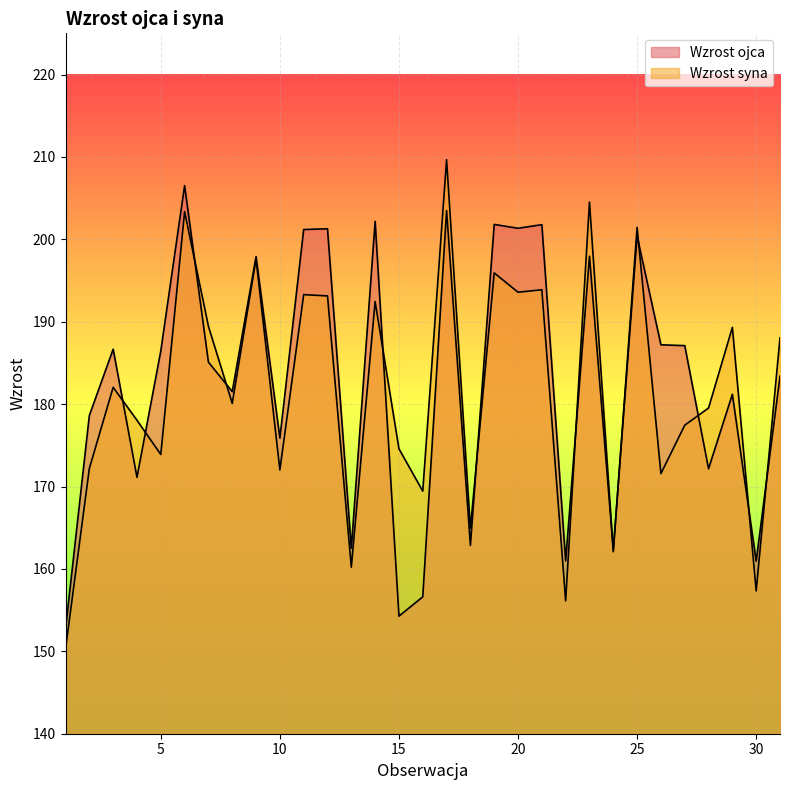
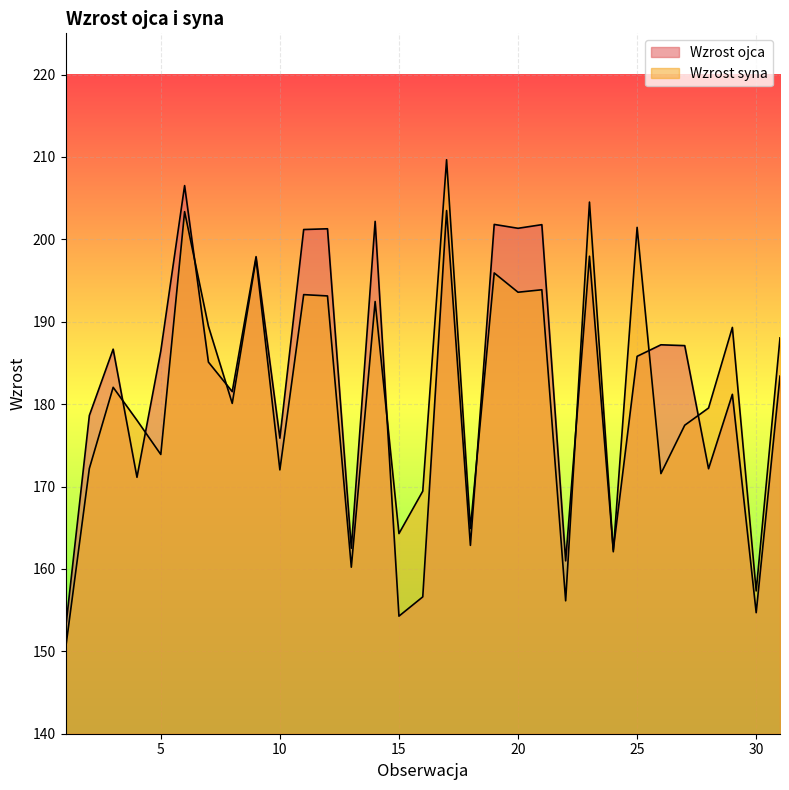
  {
    "Wzrost ojca": {
      "5": 186,
      "10": 176,
      "15": 154,
      "20": 201,
-     "25": 200,
-     "30": 161
+     "25": 186,
+     "30": 155
    },
    "Wzrost syna": {
      "5": 174,
      "10": 172,
-     "15": 175,
+     "15": 164,
      "20": 194,
      "25": 201,
      "30": 157
    }
  }
